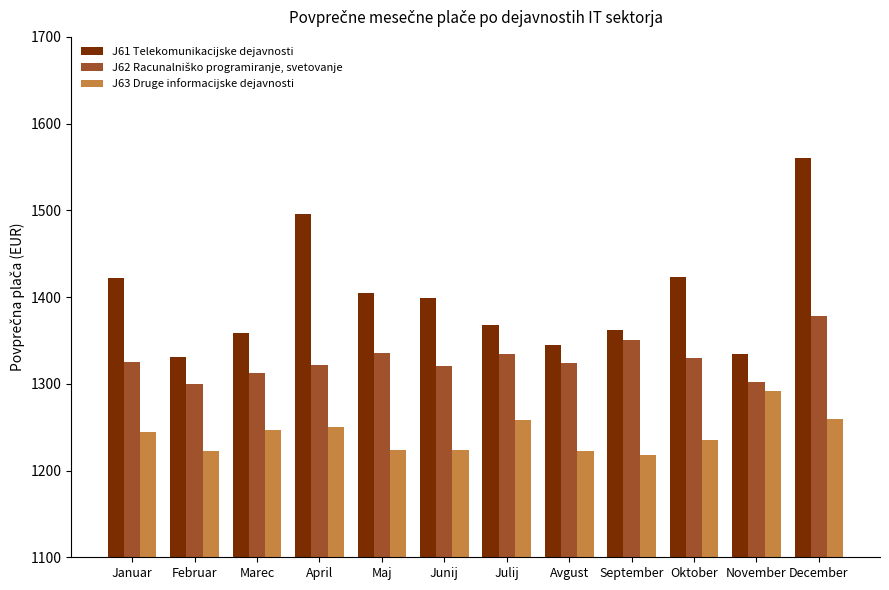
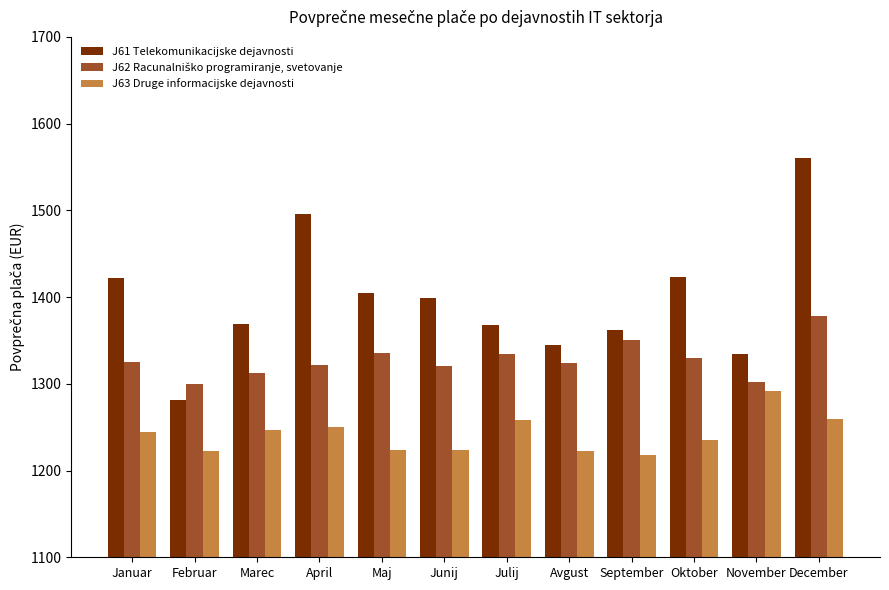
  {
    "J61 Telekomunikacijske dejavnosti": {
      "Januar": 1420,
-     "Februar": 1330,
-     "Marec": 1360,
+     "Februar": 1280,
+     "Marec": 1370,
      "April": 1500,
      "Maj": 1410,
      "Junij": 1400,
      "Julij": 1370,
      "Avgust": 1350,
      "September": 1360,
      "Oktober": 1420,
      "November": 1330,
      "December": 1560
    },
    "J62 Racunalniško programiranje, svetovanje": {
      "Januar": 1320,
      "Februar": 1300,
      "Marec": 1310,
      "April": 1320,
      "Maj": 1340,
      "Junij": 1320,
      "Julij": 1330,
      "Avgust": 1320,
      "September": 1350,
      "Oktober": 1330,
      "November": 1300,
      "December": 1380
    },
    "J63 Druge informacijske dejavnosti": {
      "Januar": 1240,
      "Februar": 1220,
      "Marec": 1250,
      "April": 1250,
      "Maj": 1220,
      "Junij": 1220,
      "Julij": 1260,
      "Avgust": 1220,
      "September": 1220,
      "Oktober": 1240,
      "November": 1290,
      "December": 1260
    }
  }
